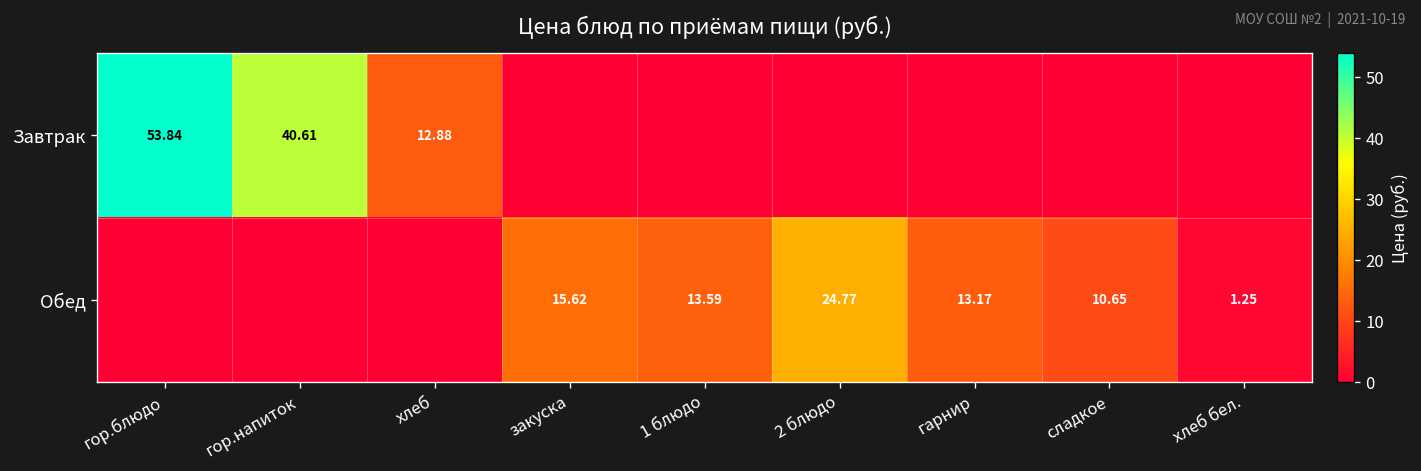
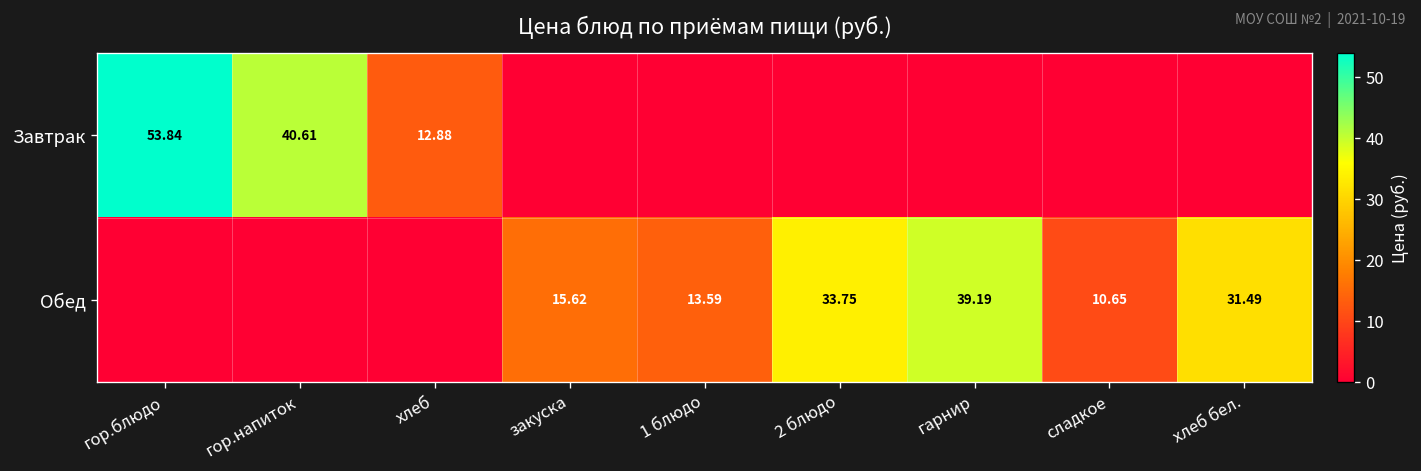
  {
    "Завтрак": {
      "гор.блюдо": 53.84,
      "гор.напиток": 40.61,
      "хлеб": 12.88
    },
    "Обед": {
      "закуска": 15.62,
      "1 блюдо": 13.59,
-     "2 блюдо": 24.77,
-     "гарнир": 13.17,
+     "2 блюдо": 33.75,
+     "гарнир": 39.19,
      "сладкое": 10.65,
-     "хлеб бел.": 1.25
+     "хлеб бел.": 31.49
    }
  }
